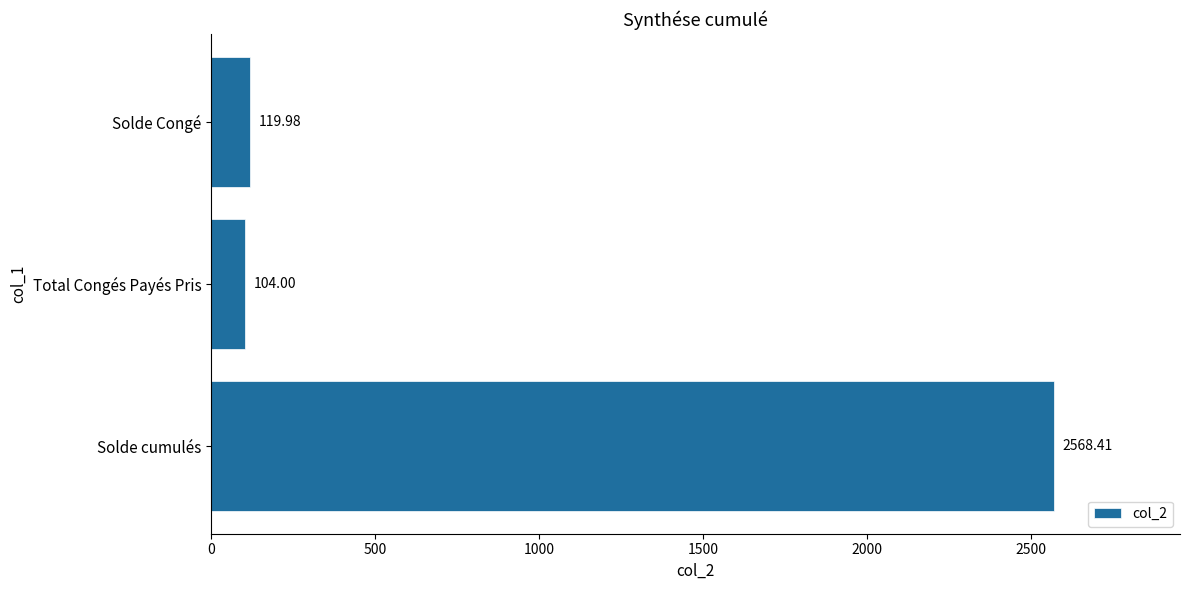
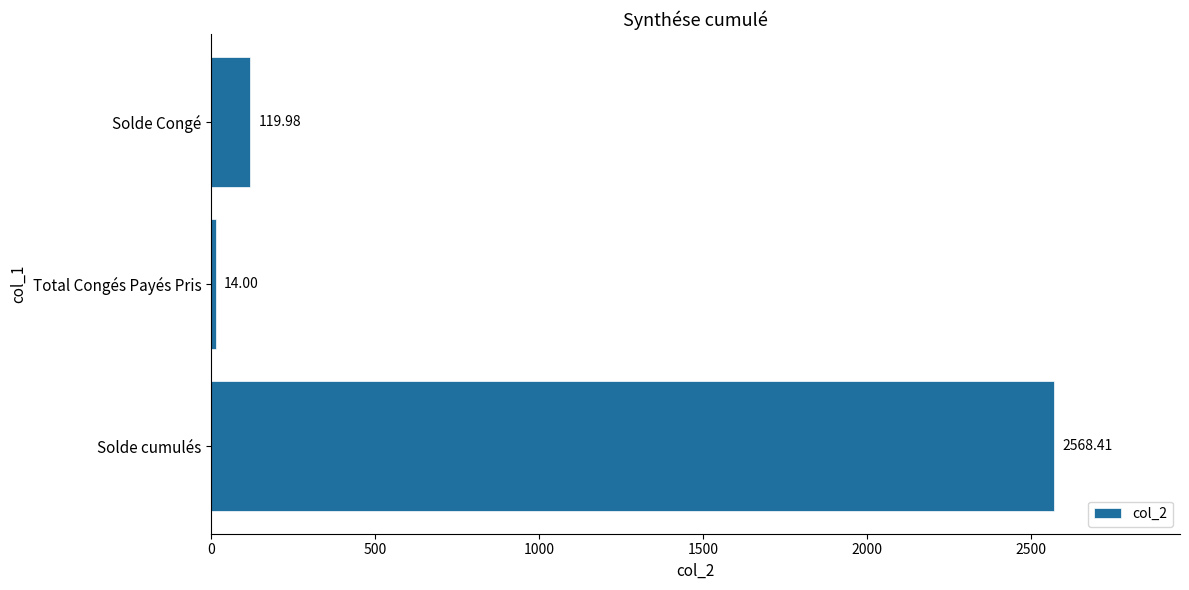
  {
    "Solde Congé": 119.98,
-   "Total Congés Payés Pris": 104.00,
+   "Total Congés Payés Pris": 14.00,
    "Solde cumulés": 2568.41
  }
